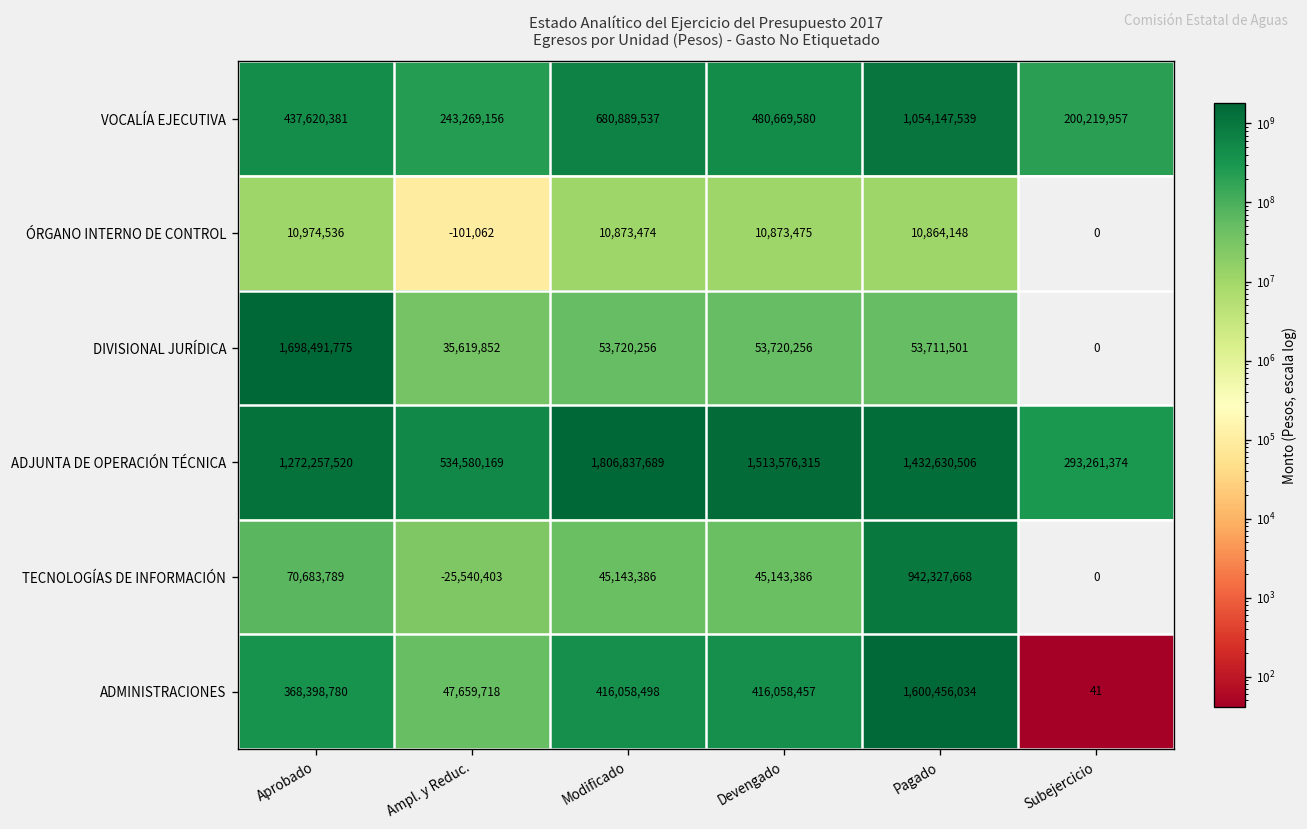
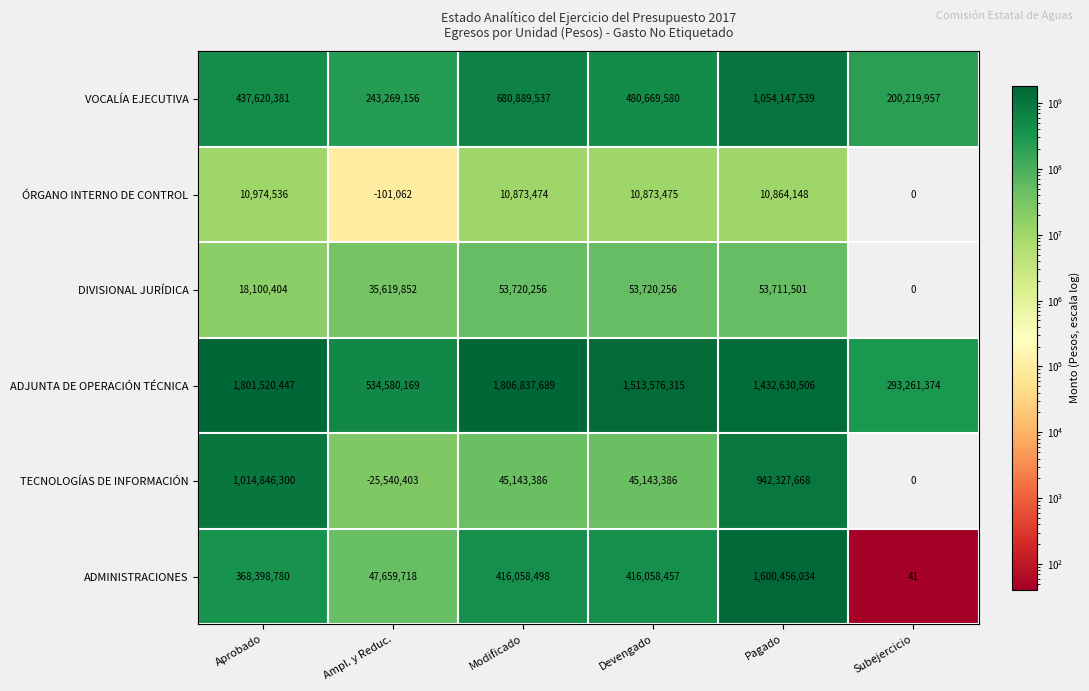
  {
    "VOCALÍA EJECUTIVA": {
      "Aprobado": "437,620,381",
      "Ampl. y Reduc.": "243,269,156",
      "Modificado": "680,889,537",
      "Devengado": "480,669,580",
      "Pagado": "1,054,147,539",
      "Subejercicio": "200,219,957"
    },
    "ÓRGANO INTERNO DE CONTROL": {
      "Aprobado": "10,974,536",
      "Ampl. y Reduc.": "-101,062",
      "Modificado": "10,873,474",
      "Devengado": "10,873,475",
      "Pagado": "10,864,148",
      "Subejercicio": "0"
    },
    "DIVISIONAL JURÍDICA": {
-     "Aprobado": "1,698,491,775",
+     "Aprobado": "18,100,404",
      "Ampl. y Reduc.": "35,619,852",
      "Modificado": "53,720,256",
      "Devengado": "53,720,256",
      "Pagado": "53,711,501",
      "Subejercicio": "0"
    },
    "ADJUNTA DE OPERACIÓN TÉCNICA": {
-     "Aprobado": "1,272,257,520",
+     "Aprobado": "1,801,520,447",
      "Ampl. y Reduc.": "534,580,169",
      "Modificado": "1,806,837,689",
      "Devengado": "1,513,576,315",
      "Pagado": "1,432,630,506",
      "Subejercicio": "293,261,374"
    },
    "TECNOLOGÍAS DE INFORMACIÓN": {
-     "Aprobado": "70,683,789",
+     "Aprobado": "1,014,846,300",
      "Ampl. y Reduc.": "-25,540,403",
      "Modificado": "45,143,386",
      "Devengado": "45,143,386",
      "Pagado": "942,327,668",
      "Subejercicio": "0"
    },
    "ADMINISTRACIONES": {
      "Aprobado": "368,398,780",
      "Ampl. y Reduc.": "47,659,718",
      "Modificado": "416,058,498",
      "Devengado": "416,058,457",
      "Pagado": "1,600,456,034",
      "Subejercicio": "41"
    }
  }
